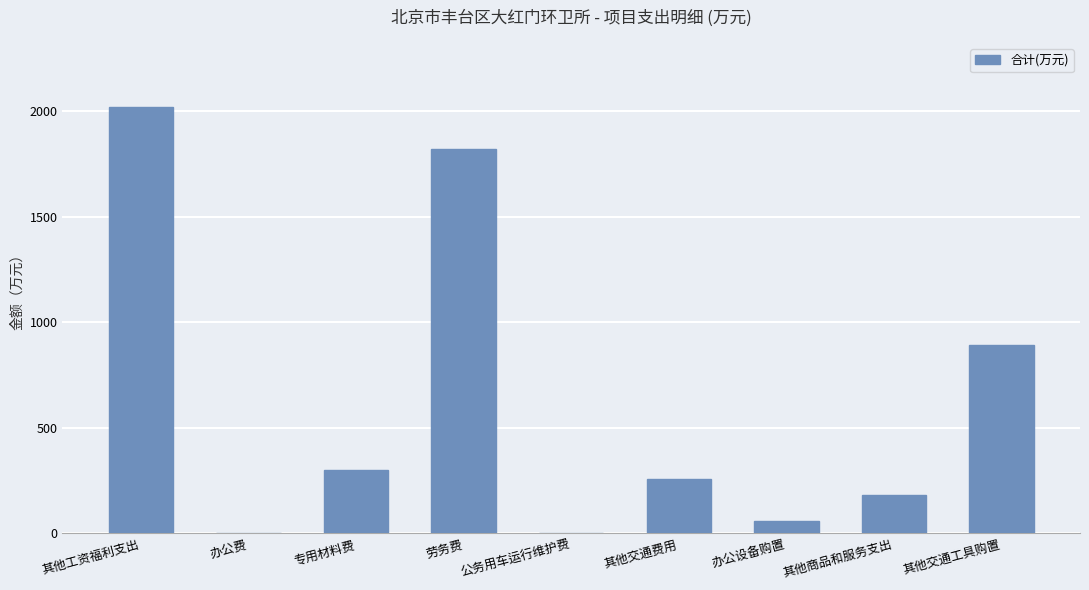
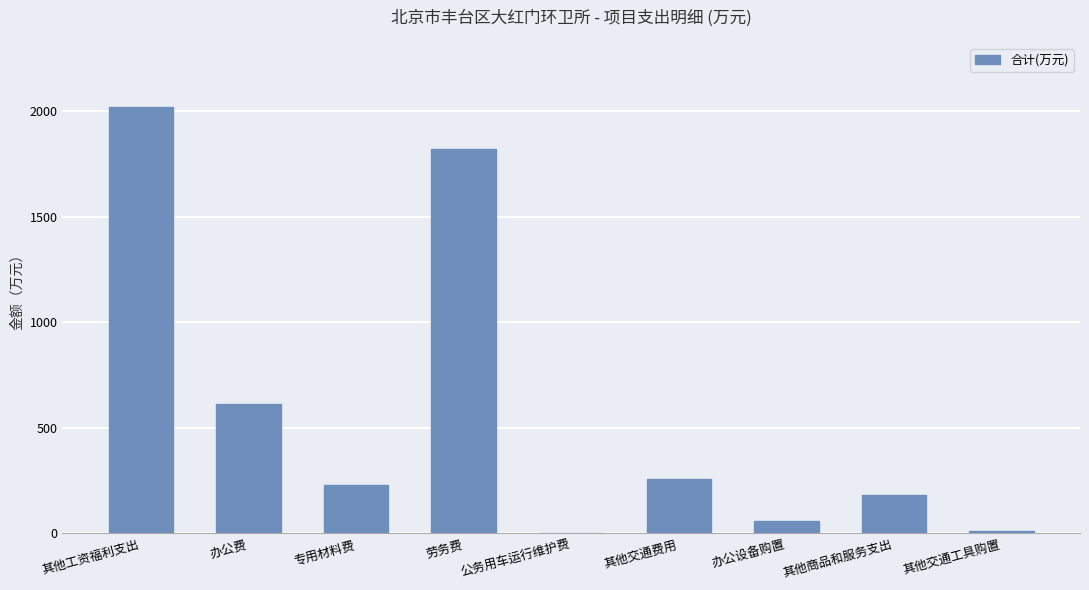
  {
    "其他工资福利支出": 2020,
-   "办公费": 0,
-   "专用材料费": 300,
+   "办公费": 610,
+   "专用材料费": 230,
    "劳务费": 1820,
    "其他交通费用": 260,
    "办公设备购置": 60,
    "其他商品和服务支出": 180,
-   "其他交通工具购置": 890
+   "其他交通工具购置": 10
  }
